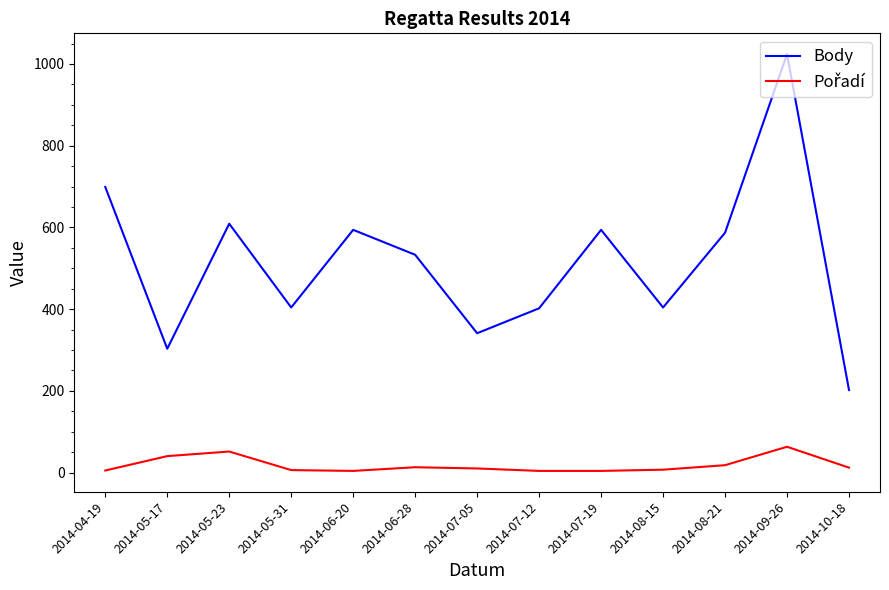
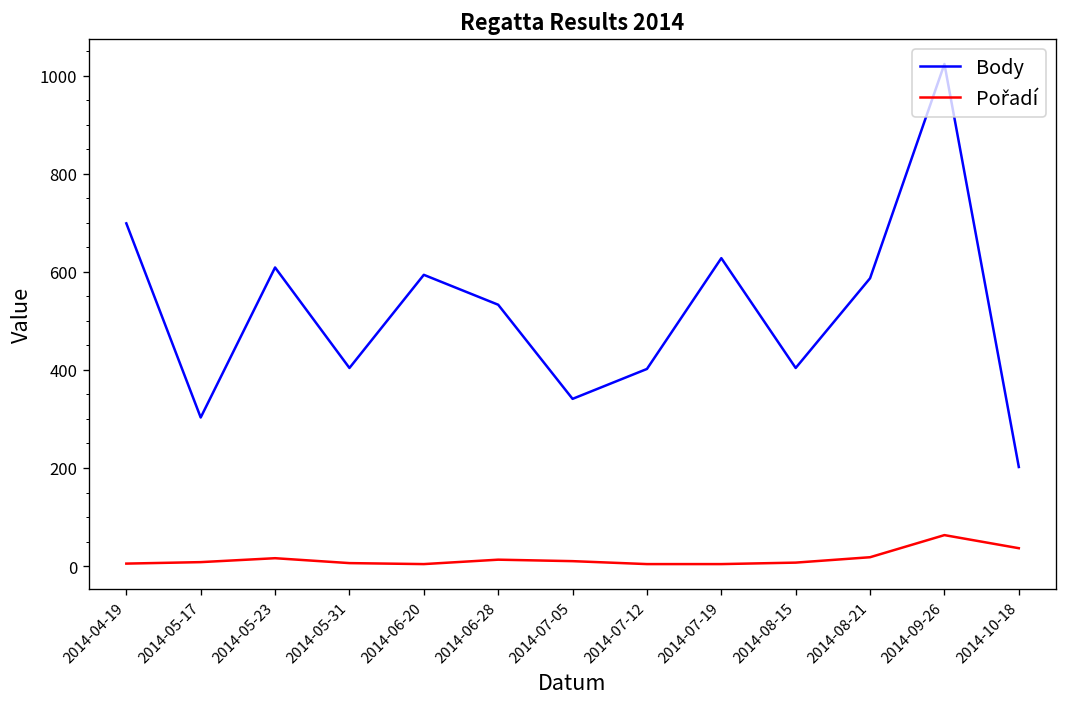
  {
    "Body": {
      "2014-04-19": 700,
      "2014-05-17": 300,
      "2014-05-23": 610,
      "2014-05-31": 400,
      "2014-06-20": 590,
      "2014-06-28": 530,
      "2014-07-05": 340,
      "2014-07-12": 400,
-     "2014-07-19": 590,
+     "2014-07-19": 630,
      "2014-08-15": 400,
      "2014-08-21": 590,
      "2014-10-18": 200
    },
    "Pořadí": {
      "2014-04-19": 10,
-     "2014-05-17": 40,
-     "2014-05-23": 50,
+     "2014-05-17": 10,
+     "2014-05-23": 20,
      "2014-05-31": 10,
      "2014-06-20": 0,
      "2014-06-28": 10,
      "2014-07-05": 10,
      "2014-07-12": 0,
      "2014-07-19": 0,
      "2014-08-15": 10,
      "2014-08-21": 20,
      "2014-09-26": 60,
-     "2014-10-18": 10
+     "2014-10-18": 40
    }
  }
